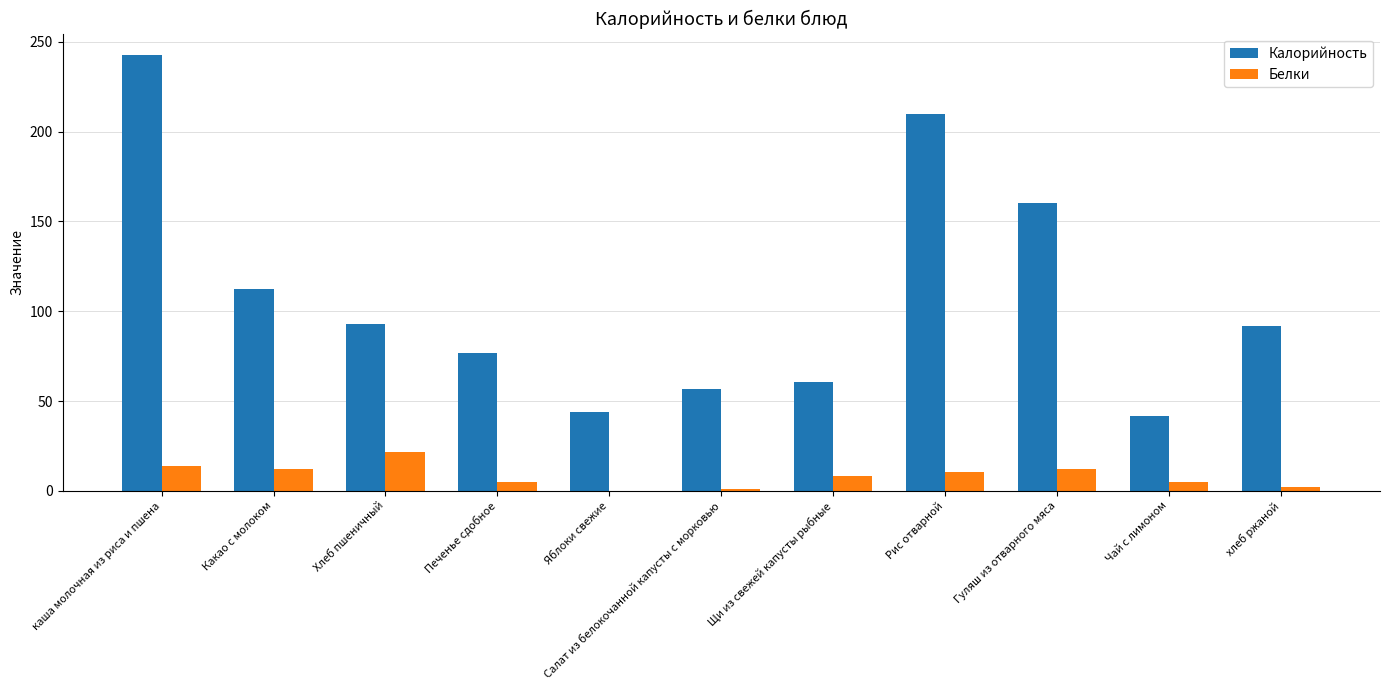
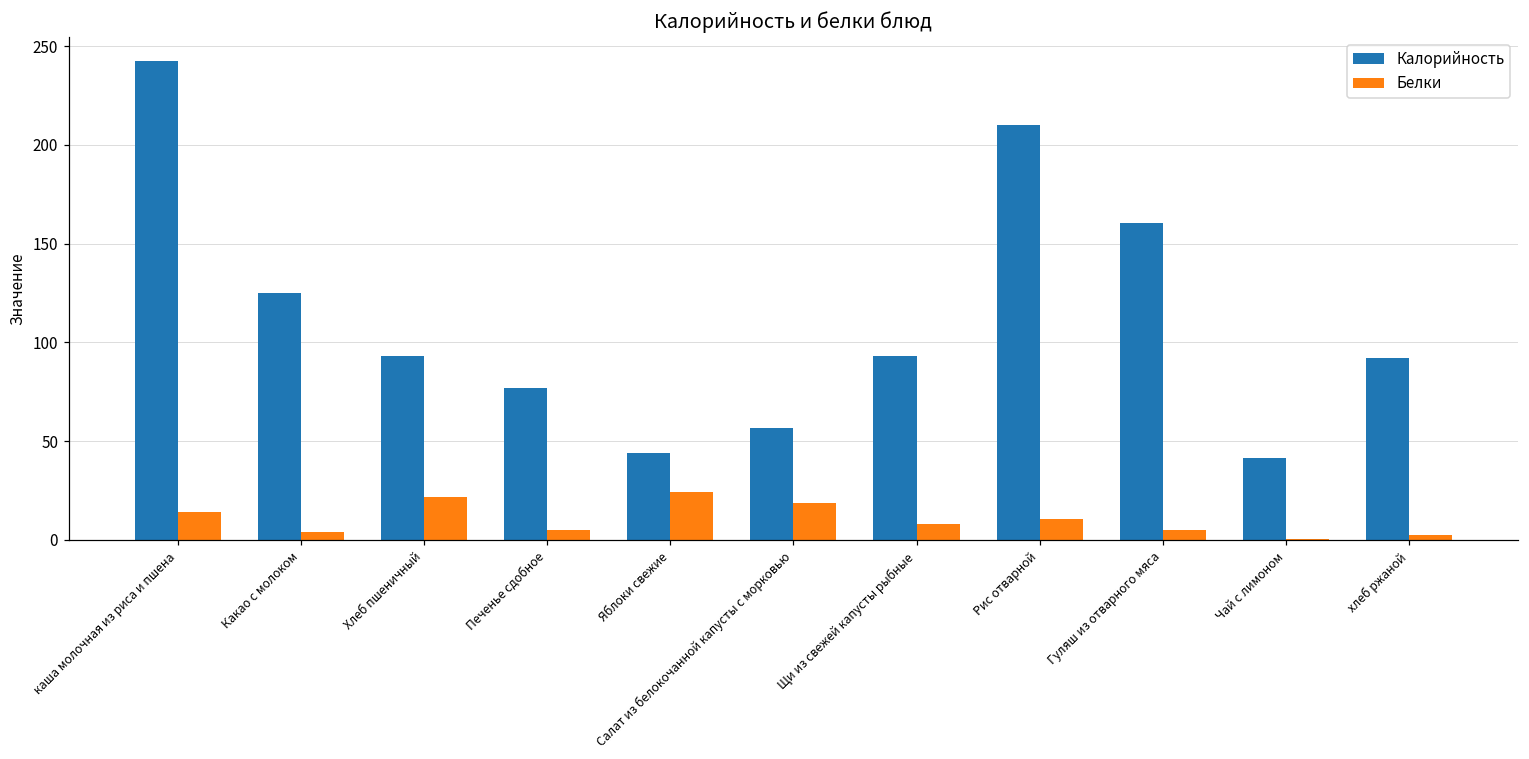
  {
    "Калорийность": {
      "каша молочная из риса и пшена": 243,
-     "Какао с молоком": 113,
+     "Какао с молоком": 125,
      "Хлеб пшеничный": 93,
      "Печенье сдобное": 77,
      "Яблоки свежие": 44,
      "Салат из белокочанной капусты с морковью": 56,
-     "Щи из свежей капусты рыбные": 61,
+     "Щи из свежей капусты рыбные": 93,
      "Рис отварной": 210,
      "Гуляш из отварного мяса": 160,
      "Чай с лимоном": 42,
      "хлеб ржаной": 92
    },
    "Белки": {
      "каша молочная из риса и пшена": 14,
-     "Какао с молоком": 12,
+     "Какао с молоком": 4,
      "Хлеб пшеничный": 22,
      "Печенье сдобное": 5,
-     "Яблоки свежие": 0,
-     "Салат из белокочанной капусты с морковью": 1,
+     "Яблоки свежие": 24,
+     "Салат из белокочанной капусты с морковью": 19,
      "Щи из свежей капусты рыбные": 8,
      "Рис отварной": 11,
-     "Гуляш из отварного мяса": 12,
-     "Чай с лимоном": 5,
+     "Гуляш из отварного мяса": 5,
+     "Чай с лимоном": 1,
      "хлеб ржаной": 2
    }
  }
